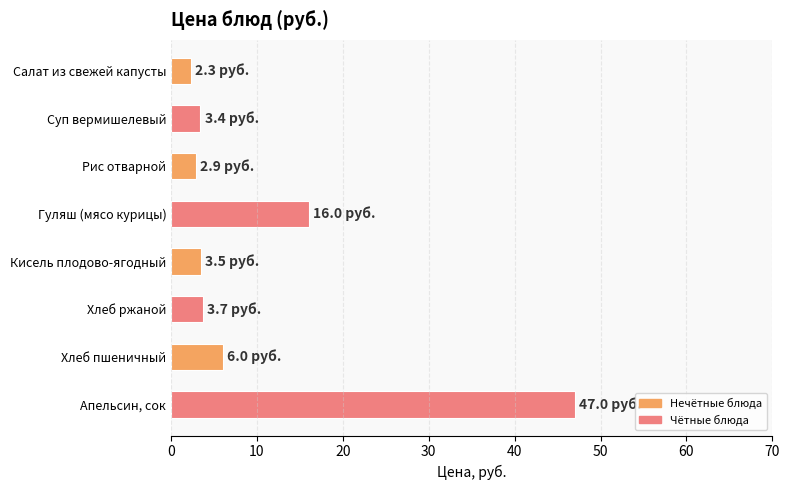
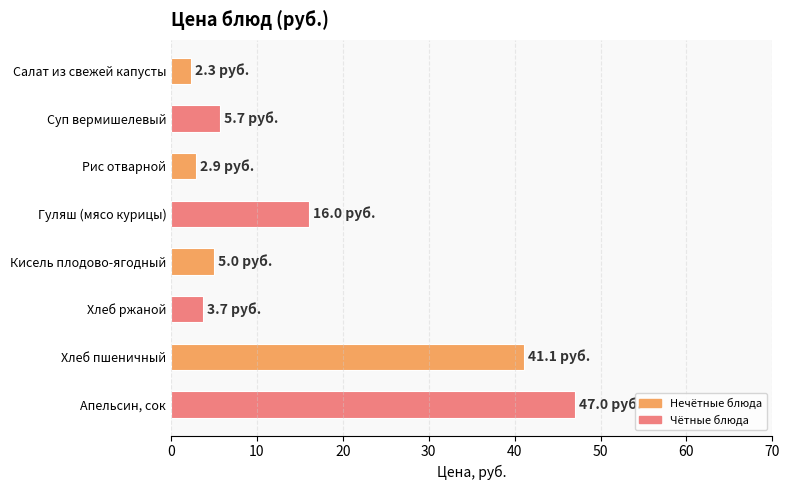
  {
    "Салат из свежей капусты": 2.3,
-   "Суп вермишелевый": 3.4,
+   "Суп вермишелевый": 5.7,
    "Рис отварной": 2.9,
    "Гуляш (мясо курицы)": 16.0,
-   "Кисель плодово-ягодный": 3.5,
+   "Кисель плодово-ягодный": 5.0,
    "Хлеб ржаной": 3.7,
-   "Хлеб пшеничный": 6.0
+   "Хлеб пшеничный": 41.1
  }
